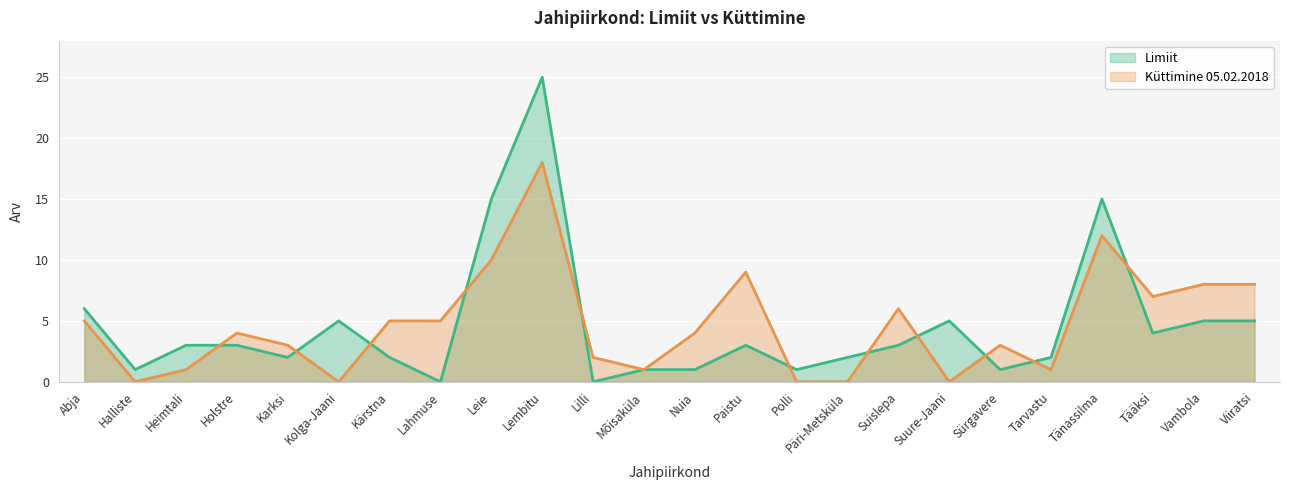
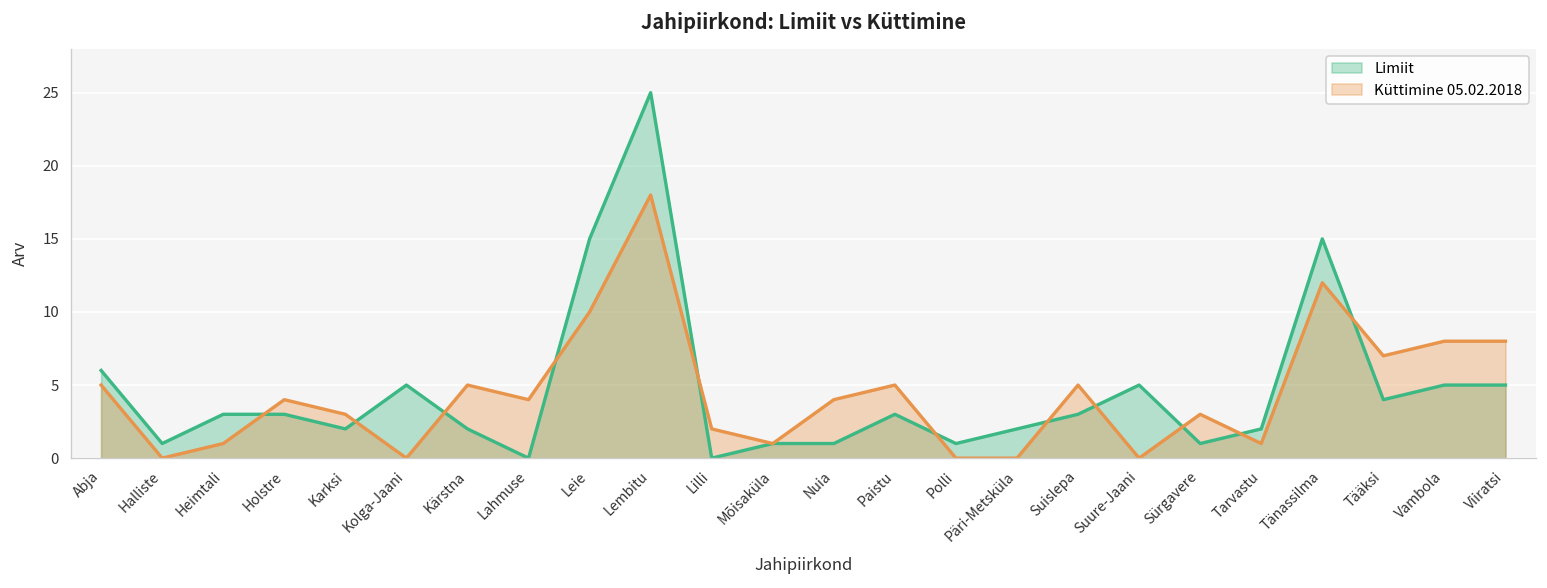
  {
    "Limiit": {
      "Abja": 6,
      "Halliste": 1,
      "Heimtali": 3,
      "Holstre": 3,
      "Karksi": 2,
      "Kolga-Jaani": 5,
      "Kärstna": 2,
      "Lahmuse": 0,
      "Leie": 15,
      "Lembitu": 25,
      "Lilli": 0,
      "Nuia": 1,
      "Paistu": 3,
      "Polli": 1,
      "Päri-Metsküla": 2,
      "Suislepa": 3,
      "Suure-Jaani": 5,
      "Sürgavere": 1,
      "Tarvastu": 2,
      "Tänassilma": 15,
      "Tääksi": 4,
      "Vambola": 5,
      "Viiratsi": 5
    },
    "Küttimine 05.02.2018": {
      "Abja": 5,
      "Halliste": 0,
      "Heimtali": 1,
      "Holstre": 4,
      "Karksi": 3,
      "Kolga-Jaani": 0,
      "Kärstna": 5,
-     "Lahmuse": 5,
+     "Lahmuse": 4,
      "Leie": 10,
      "Lembitu": 18,
      "Lilli": 2,
      "Nuia": 4,
-     "Paistu": 9,
+     "Paistu": 5,
      "Polli": 0,
      "Päri-Metsküla": 0,
-     "Suislepa": 6,
+     "Suislepa": 5,
      "Suure-Jaani": 0,
      "Sürgavere": 3,
      "Tarvastu": 1,
      "Tänassilma": 12,
      "Tääksi": 7,
      "Vambola": 8,
      "Viiratsi": 8
    }
  }
